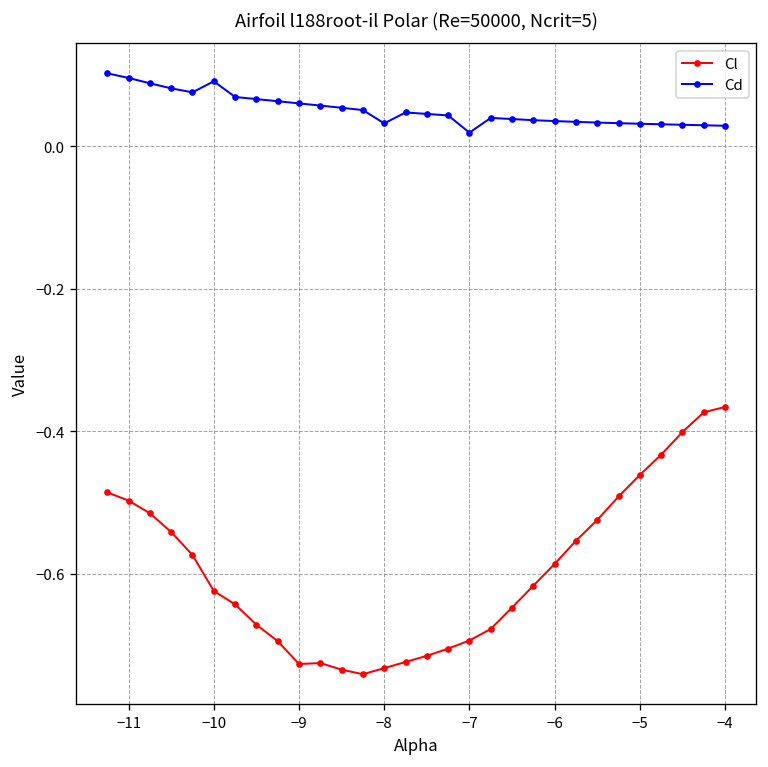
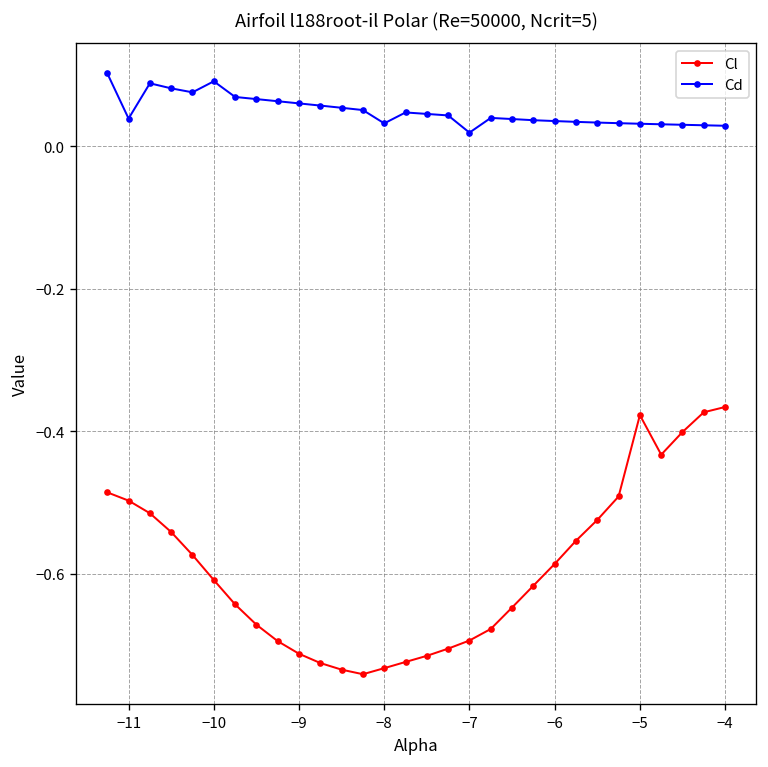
  {
    "Cl": {
      "−11": -0.50,
-     "−10": -0.62,
-     "−9": -0.73,
+     "−10": -0.61,
+     "−9": -0.71,
      "−8": -0.73,
      "−7": -0.69,
      "−6": -0.59,
-     "−5": -0.46,
+     "−5": -0.38,
      "−4": -0.37
    },
    "Cd": {
-     "−11": 0.10,
+     "−11": 0.04,
      "−10": 0.09,
      "−9": 0.06,
      "−8": 0.03,
      "−7": 0.02,
      "−6": 0.04,
      "−5": 0.03,
      "−4": 0.03
    }
  }
